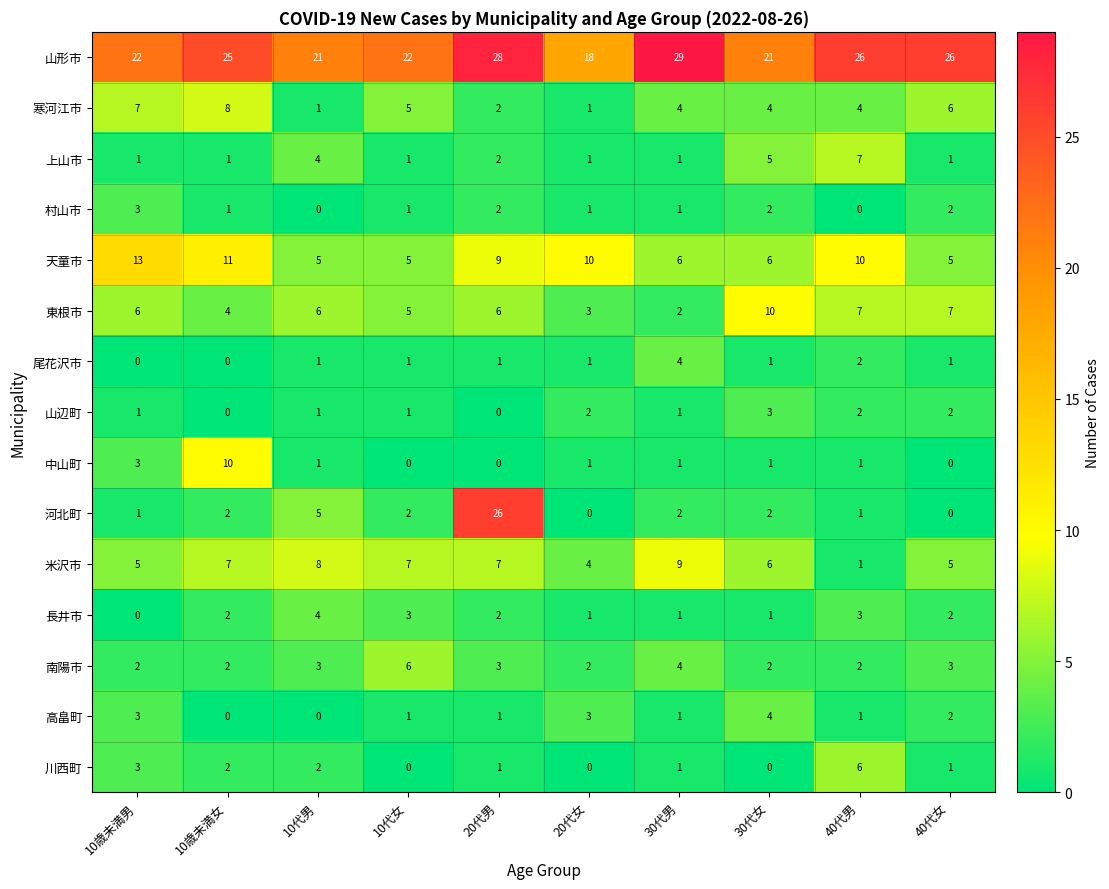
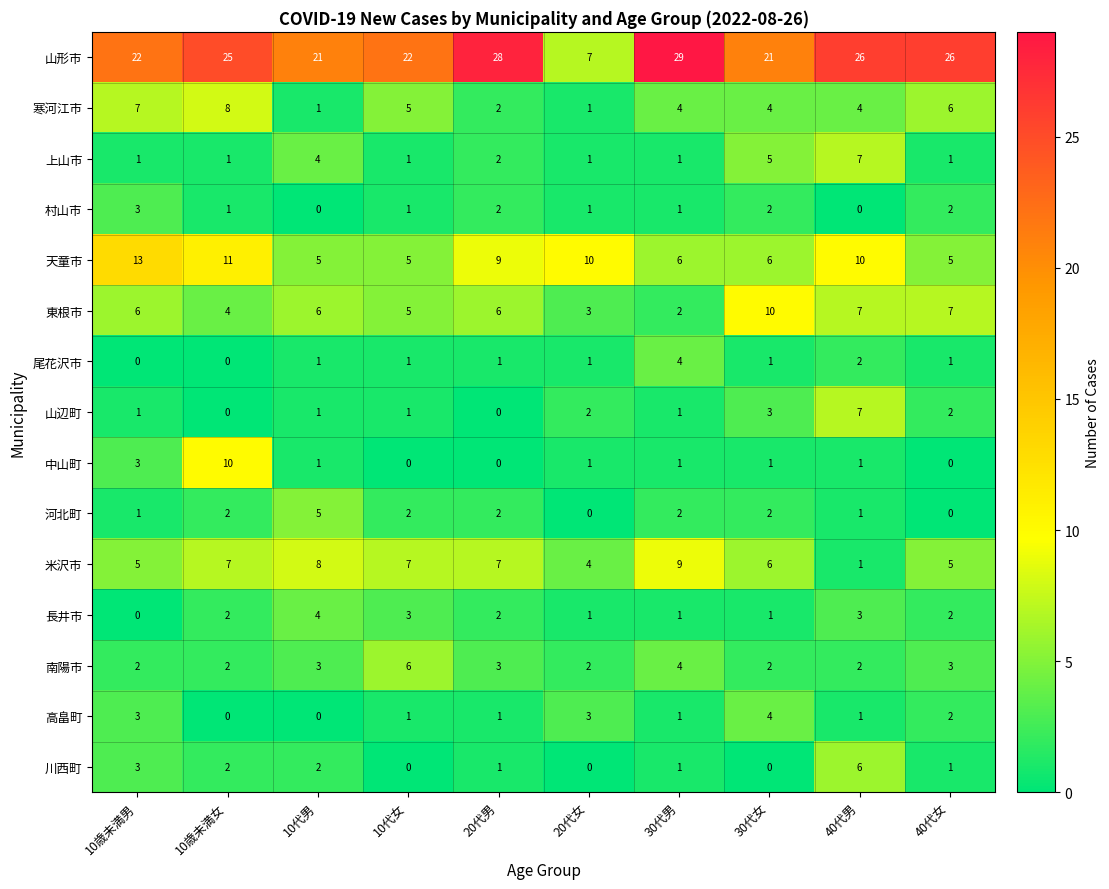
  {
    "山形市": {
      "10歳未満男": 22,
      "10歳未満女": 25,
      "10代男": 21,
      "10代女": 22,
      "20代男": 28,
-     "20代女": 18,
+     "20代女": 7,
      "30代男": 29,
      "30代女": 21,
      "40代男": 26,
      "40代女": 26
    },
    "寒河江市": {
      "10歳未満男": 7,
      "10歳未満女": 8,
      "10代男": 1,
      "10代女": 5,
      "20代男": 2,
      "20代女": 1,
      "30代男": 4,
      "30代女": 4,
      "40代男": 4,
      "40代女": 6
    },
    "上山市": {
      "10歳未満男": 1,
      "10歳未満女": 1,
      "10代男": 4,
      "10代女": 1,
      "20代男": 2,
      "20代女": 1,
      "30代男": 1,
      "30代女": 5,
      "40代男": 7,
      "40代女": 1
    },
    "村山市": {
      "10歳未満男": 3,
      "10歳未満女": 1,
      "10代男": 0,
      "10代女": 1,
      "20代男": 2,
      "20代女": 1,
      "30代男": 1,
      "30代女": 2,
      "40代男": 0,
      "40代女": 2
    },
    "天童市": {
      "10歳未満男": 13,
      "10歳未満女": 11,
      "10代男": 5,
      "10代女": 5,
      "20代男": 9,
      "20代女": 10,
      "30代男": 6,
      "30代女": 6,
      "40代男": 10,
      "40代女": 5
    },
    "東根市": {
      "10歳未満男": 6,
      "10歳未満女": 4,
      "10代男": 6,
      "10代女": 5,
      "20代男": 6,
      "20代女": 3,
      "30代男": 2,
      "30代女": 10,
      "40代男": 7,
      "40代女": 7
    },
    "尾花沢市": {
      "10歳未満男": 0,
      "10歳未満女": 0,
      "10代男": 1,
      "10代女": 1,
      "20代男": 1,
      "20代女": 1,
      "30代男": 4,
      "30代女": 1,
      "40代男": 2,
      "40代女": 1
    },
    "山辺町": {
      "10歳未満男": 1,
      "10歳未満女": 0,
      "10代男": 1,
      "10代女": 1,
      "20代男": 0,
      "20代女": 2,
      "30代男": 1,
      "30代女": 3,
-     "40代男": 2,
+     "40代男": 7,
      "40代女": 2
    },
    "中山町": {
      "10歳未満男": 3,
      "10歳未満女": 10,
      "10代男": 1,
      "10代女": 0,
      "20代男": 0,
      "20代女": 1,
      "30代男": 1,
      "30代女": 1,
      "40代男": 1,
      "40代女": 0
    },
    "河北町": {
      "10歳未満男": 1,
      "10歳未満女": 2,
      "10代男": 5,
      "10代女": 2,
-     "20代男": 26,
+     "20代男": 2,
      "20代女": 0,
      "30代男": 2,
      "30代女": 2,
      "40代男": 1,
      "40代女": 0
    },
    "米沢市": {
      "10歳未満男": 5,
      "10歳未満女": 7,
      "10代男": 8,
      "10代女": 7,
      "20代男": 7,
      "20代女": 4,
      "30代男": 9,
      "30代女": 6,
      "40代男": 1,
      "40代女": 5
    },
    "長井市": {
      "10歳未満男": 0,
      "10歳未満女": 2,
      "10代男": 4,
      "10代女": 3,
      "20代男": 2,
      "20代女": 1,
      "30代男": 1,
      "30代女": 1,
      "40代男": 3,
      "40代女": 2
    },
    "南陽市": {
      "10歳未満男": 2,
      "10歳未満女": 2,
      "10代男": 3,
      "10代女": 6,
      "20代男": 3,
      "20代女": 2,
      "30代男": 4,
      "30代女": 2,
      "40代男": 2,
      "40代女": 3
    },
    "高畠町": {
      "10歳未満男": 3,
      "10歳未満女": 0,
      "10代男": 0,
      "10代女": 1,
      "20代男": 1,
      "20代女": 3,
      "30代男": 1,
      "30代女": 4,
      "40代男": 1,
      "40代女": 2
    },
    "川西町": {
      "10歳未満男": 3,
      "10歳未満女": 2,
      "10代男": 2,
      "10代女": 0,
      "20代男": 1,
      "20代女": 0,
      "30代男": 1,
      "30代女": 0,
      "40代男": 6,
      "40代女": 1
    }
  }
